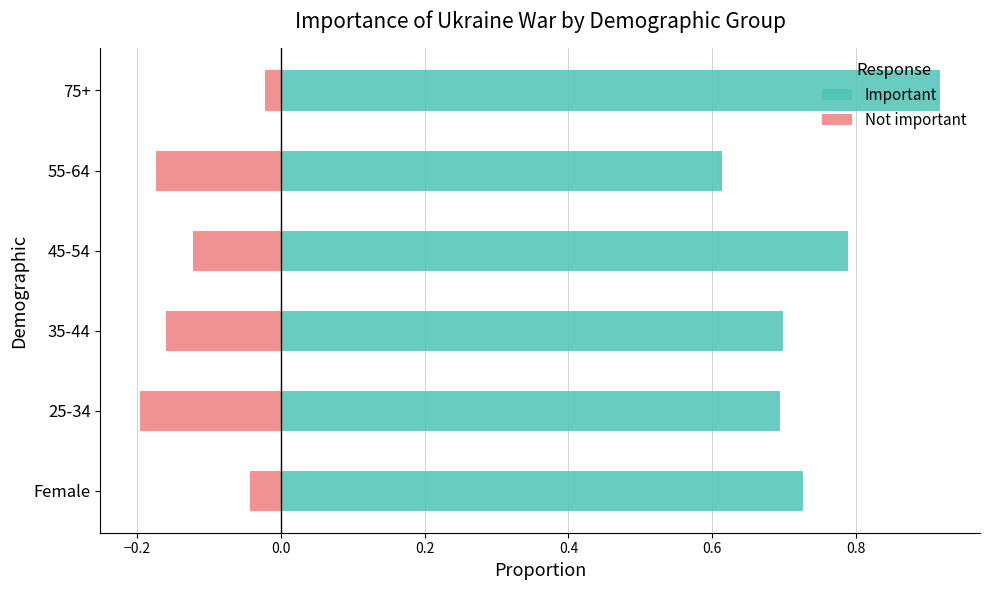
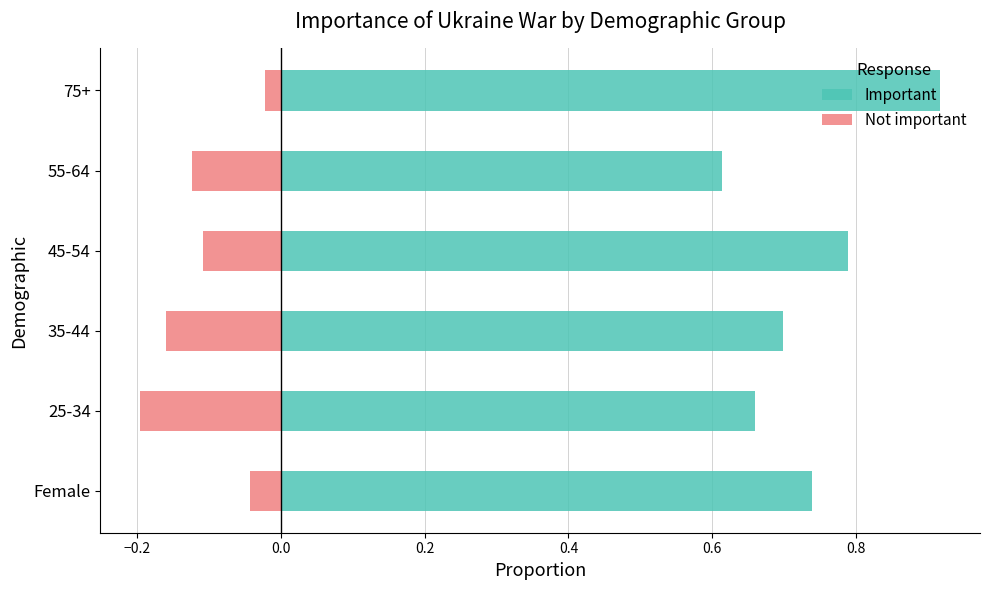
  {
    "Important": {
      "75+": 0.92,
      "55-64": 0.61,
      "45-54": 0.79,
      "35-44": 0.70,
-     "25-34": 0.70,
-     "Female": 0.73
+     "25-34": 0.66,
+     "Female": 0.74
    },
    "Not important": {
      "75+": -0.02,
-     "55-64": -0.17,
-     "45-54": -0.12,
+     "55-64": -0.12,
+     "45-54": -0.11,
      "35-44": -0.16,
      "25-34": -0.20,
      "Female": -0.04
    }
  }
